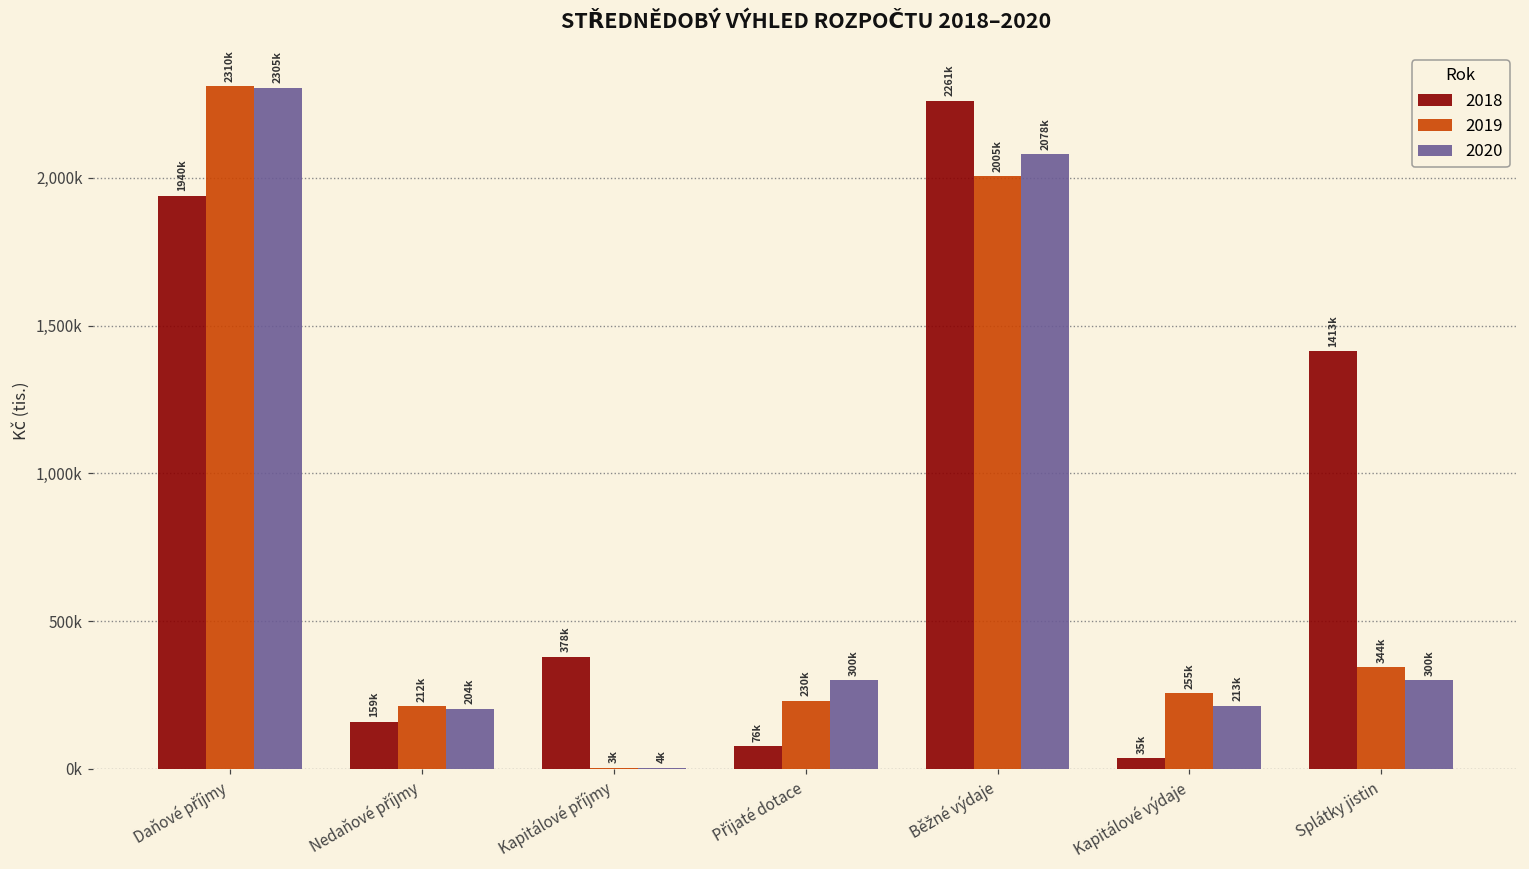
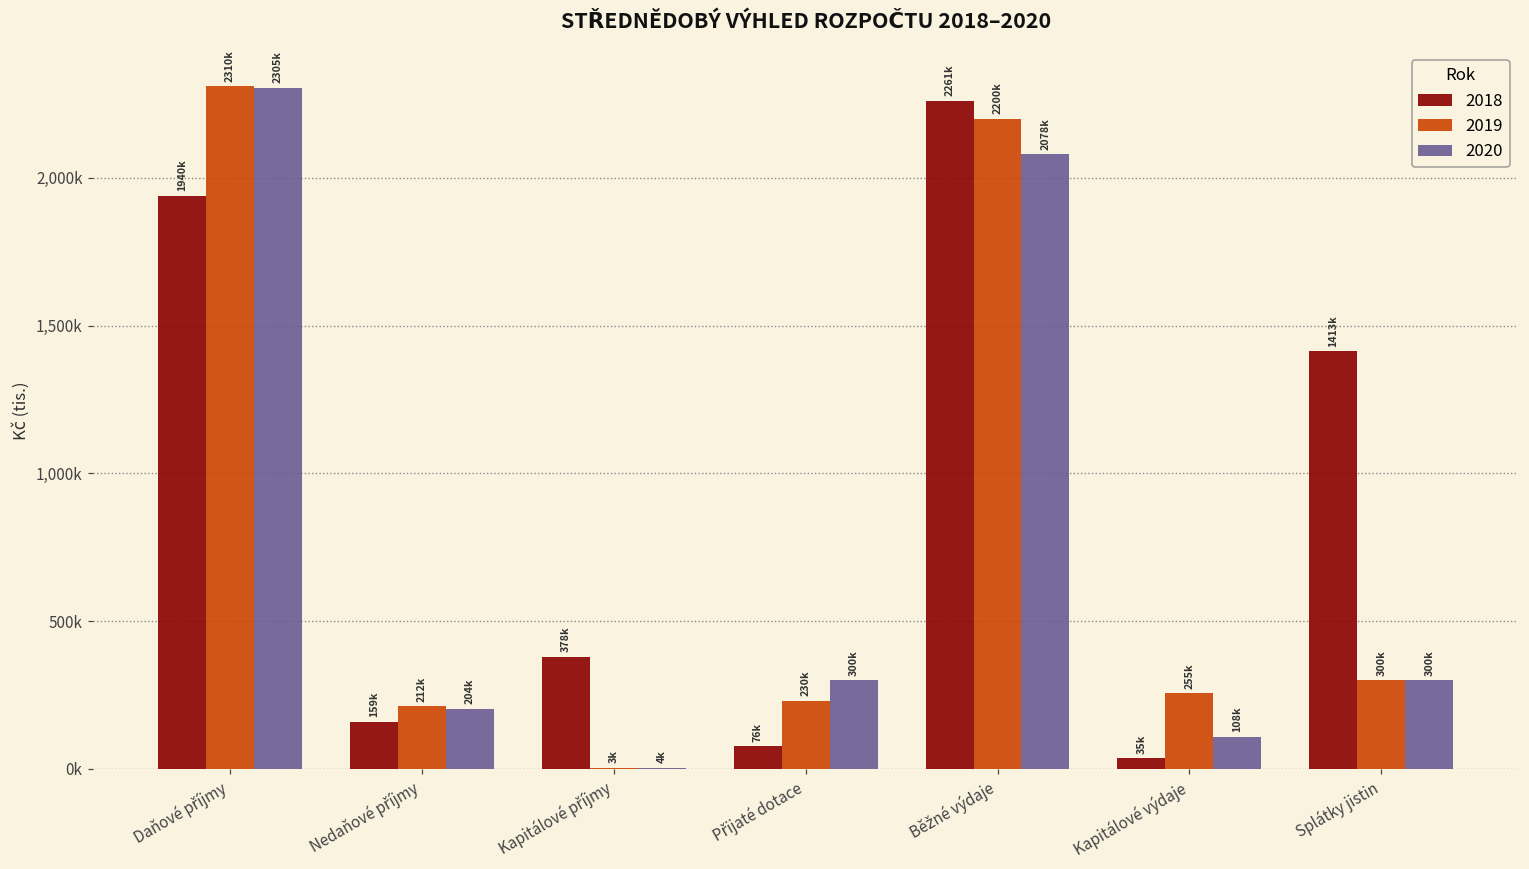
  {
    "2018": {
      "Daňové příjmy": "1940k",
      "Nedaňové příjmy": "159k",
      "Přijaté dotace": "76k",
      "Běžné výdaje": "2261k",
      "Kapitálové výdaje": "35k",
      "Splátky jistin": "1413k"
    },
    "2019": {
      "Daňové příjmy": "2310k",
      "Nedaňové příjmy": "212k",
      "Kapitálové příjmy": "3k",
      "Přijaté dotace": "230k",
-     "Běžné výdaje": "2005k",
+     "Běžné výdaje": "2200k",
      "Kapitálové výdaje": "255k",
-     "Splátky jistin": "344k"
+     "Splátky jistin": "300k"
    },
    "2020": {
      "Daňové příjmy": "2305k",
      "Nedaňové příjmy": "204k",
      "Kapitálové příjmy": "4k",
      "Přijaté dotace": "300k",
-     "Kapitálové výdaje": "213k",
+     "Kapitálové výdaje": "108k",
      "Splátky jistin": "300k"
    }
  }
